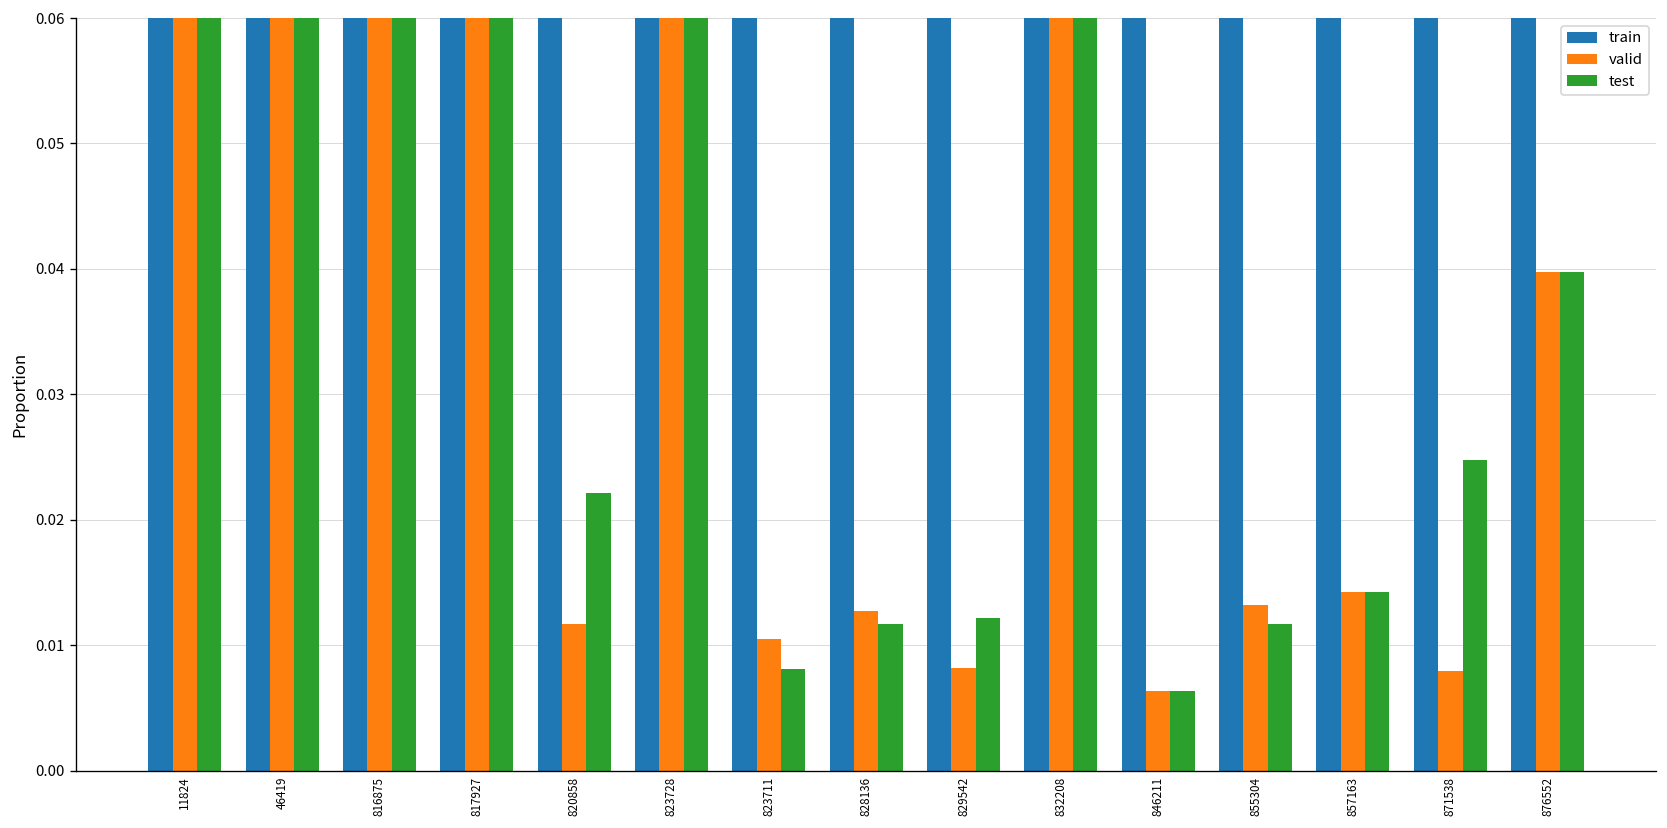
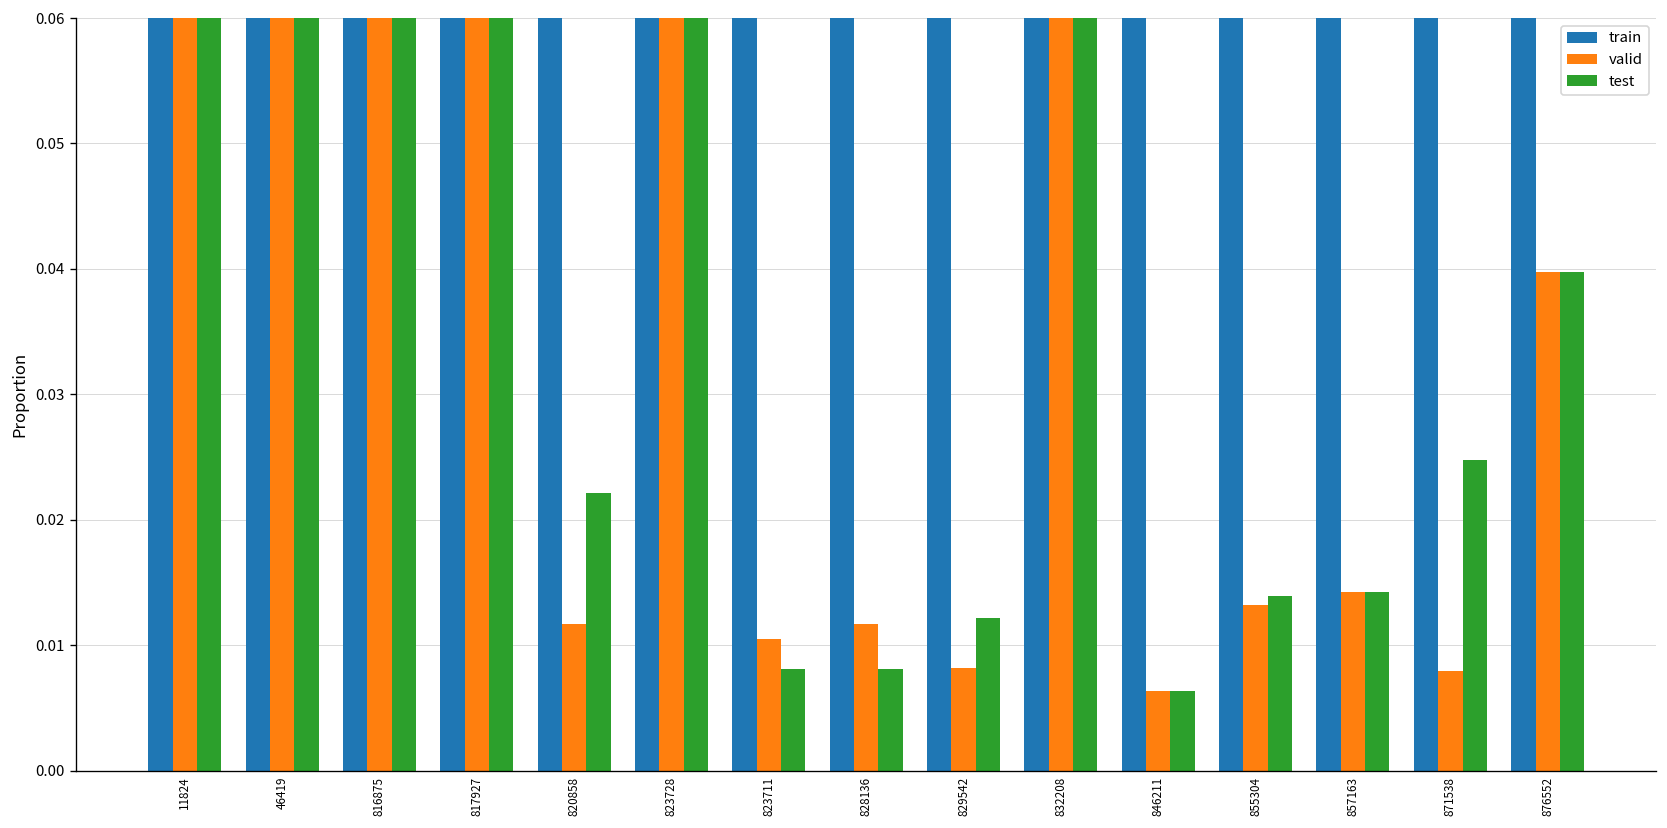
  {
    "valid": {
      "820858": 0.0117,
      "823711": 0.0105,
-     "828136": 0.0127,
+     "828136": 0.0117,
      "829542": 0.0082,
      "846211": 0.0063,
      "855304": 0.0132,
      "857163": 0.0142,
      "871538": 0.0080,
      "876552": 0.0397
    },
    "test": {
      "820858": 0.0221,
      "823711": 0.0081,
-     "828136": 0.0117,
+     "828136": 0.0081,
      "829542": 0.0121,
      "846211": 0.0063,
-     "855304": 0.0117,
+     "855304": 0.0139,
      "857163": 0.0142,
      "871538": 0.0248,
      "876552": 0.0397
    }
  }
